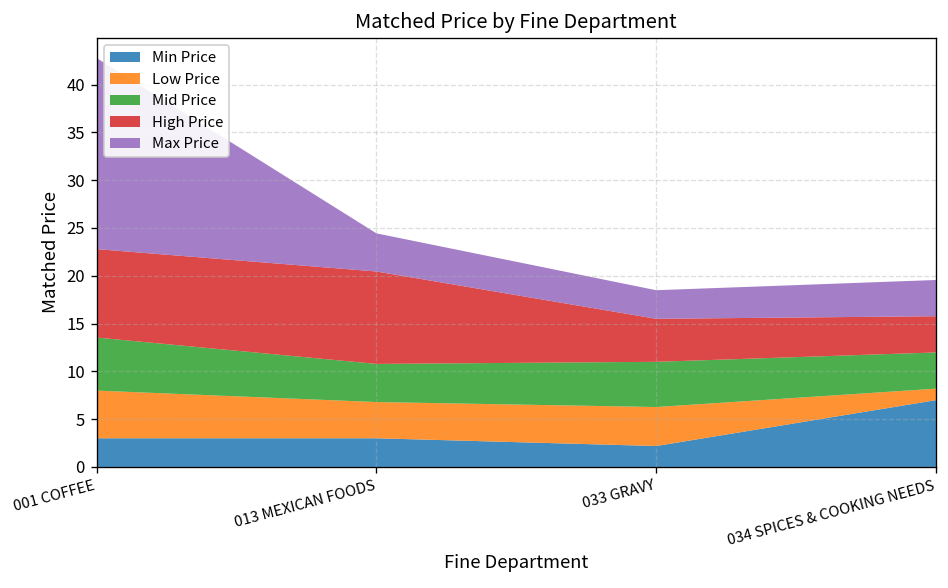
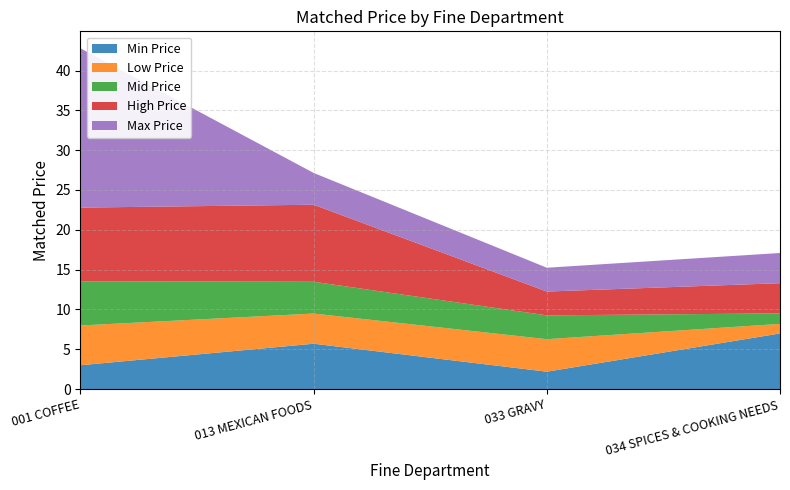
  {
    "Min Price": {
      "001 COFFEE": 3,
-     "013 MEXICAN FOODS": 3,
+     "013 MEXICAN FOODS": 6,
      "033 GRAVY": 2,
      "034 SPICES & COOKING NEEDS": 7
    },
    "Low Price": {
      "001 COFFEE": 5,
      "013 MEXICAN FOODS": 4,
      "033 GRAVY": 4,
      "034 SPICES & COOKING NEEDS": 1
    },
    "Mid Price": {
      "001 COFFEE": 6,
      "013 MEXICAN FOODS": 4,
-     "033 GRAVY": 5,
-     "034 SPICES & COOKING NEEDS": 4
+     "033 GRAVY": 3,
+     "034 SPICES & COOKING NEEDS": 1
    },
    "High Price": {
      "001 COFFEE": 9,
      "013 MEXICAN FOODS": 10,
-     "033 GRAVY": 5,
+     "033 GRAVY": 3,
      "034 SPICES & COOKING NEEDS": 4
    },
    "Max Price": {
      "001 COFFEE": 20,
      "013 MEXICAN FOODS": 4,
      "033 GRAVY": 3,
      "034 SPICES & COOKING NEEDS": 4
    }
  }
